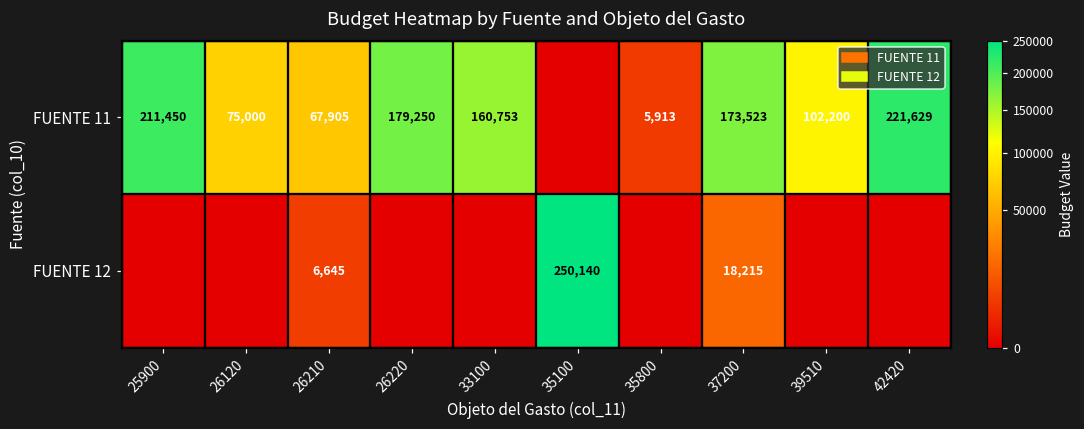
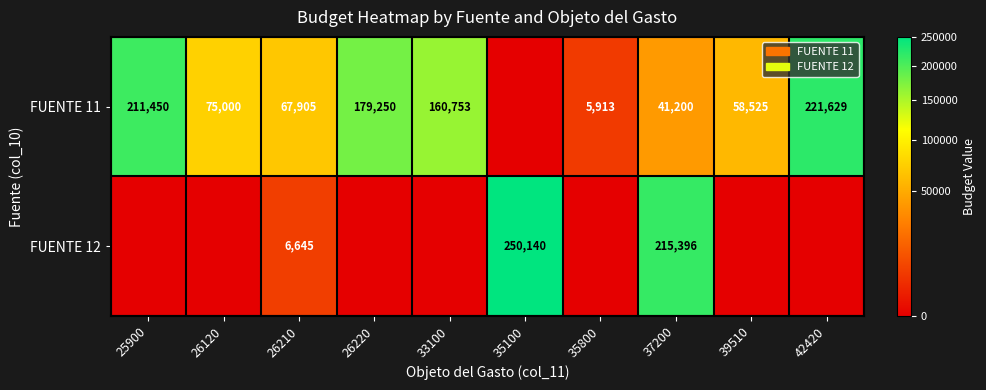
  {
    "FUENTE 11": {
      "25900": "211,450",
      "26120": "75,000",
      "26210": "67,905",
      "26220": "179,250",
      "33100": "160,753",
      "35800": "5,913",
-     "37200": "173,523",
-     "39510": "102,200",
+     "37200": "41,200",
+     "39510": "58,525",
      "42420": "221,629"
    },
    "FUENTE 12": {
      "26210": "6,645",
      "35100": "250,140",
-     "37200": "18,215"
+     "37200": "215,396"
    }
  }
